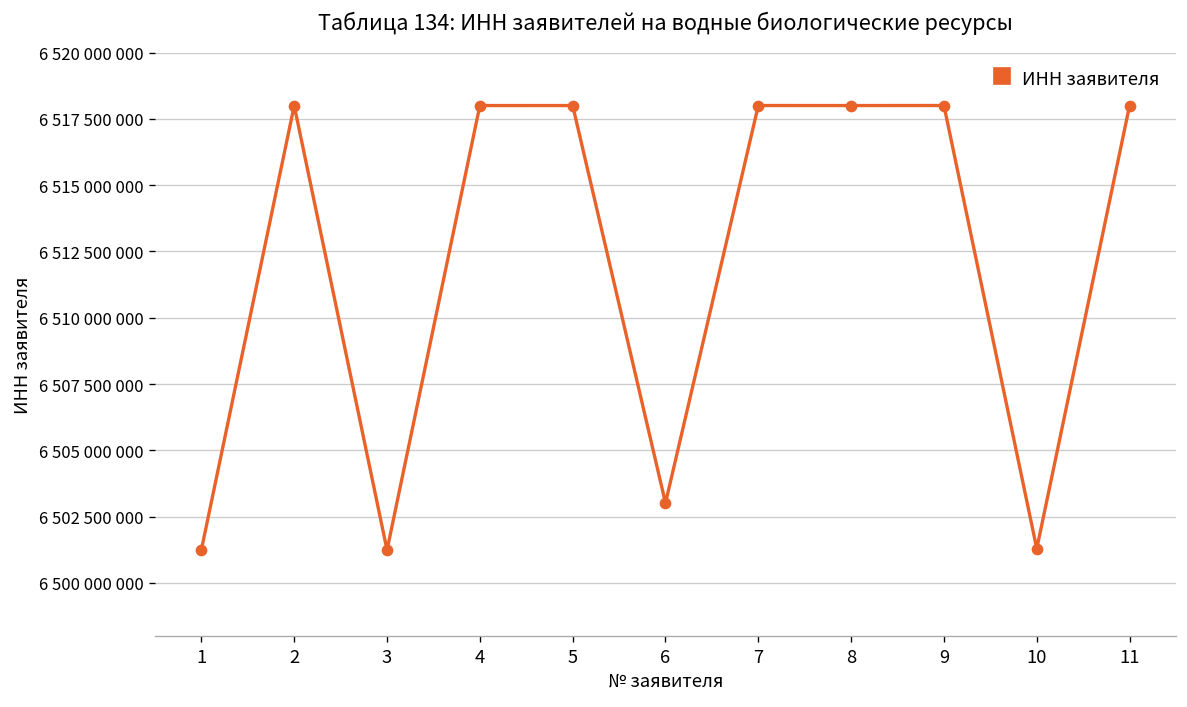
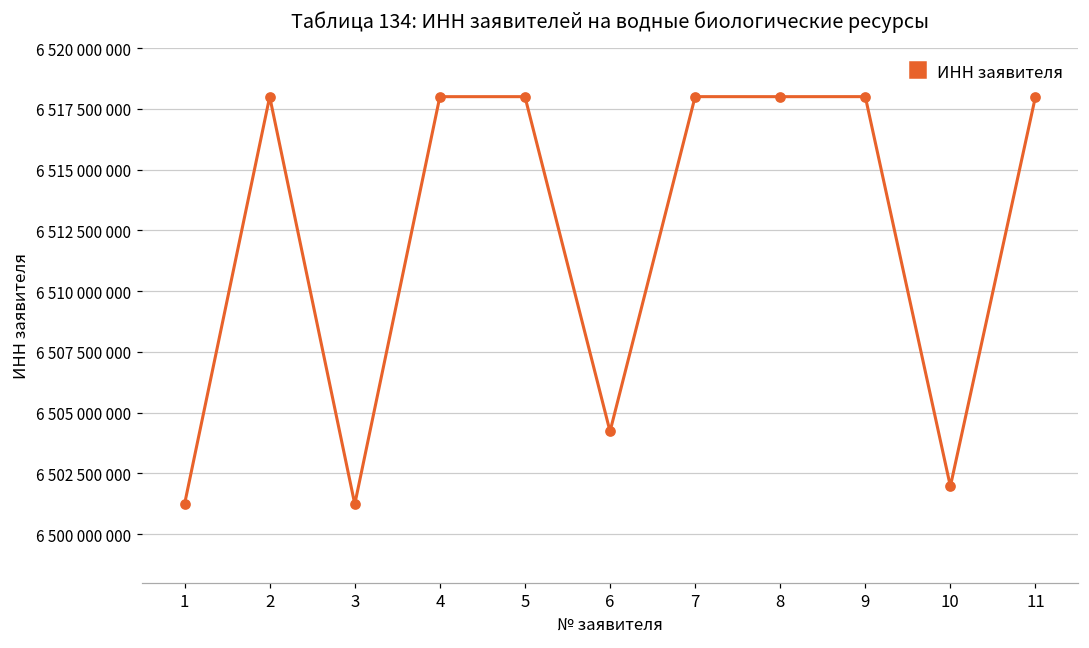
  {
    "1": 6501200000,
    "2": 6518000000,
    "3": 6501200000,
    "4": 6518000000,
    "5": 6518000000,
-   "6": 6503000000,
+   "6": 6504200000,
    "7": 6518000000,
    "8": 6518000000,
    "9": 6518000000,
-   "10": 6501300000,
+   "10": 6502000000,
    "11": 6518000000
  }
